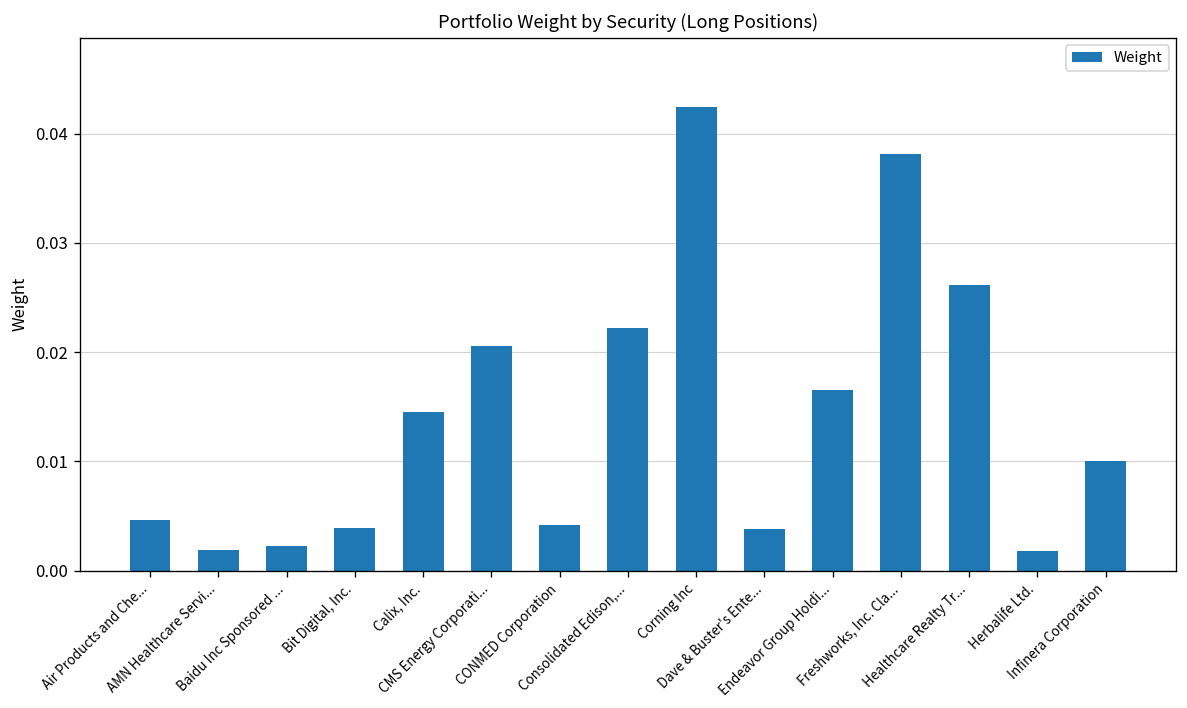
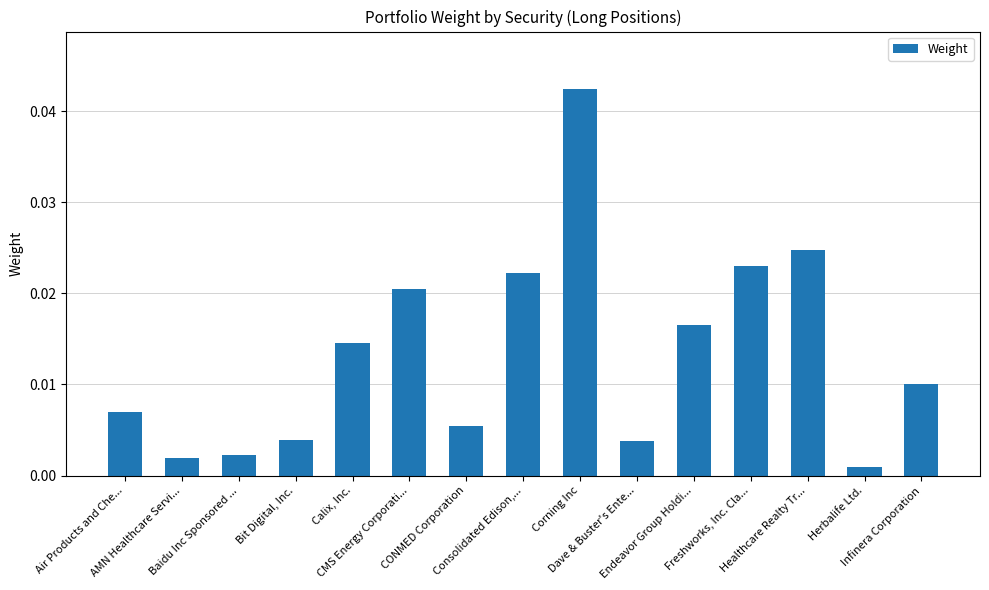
  {
-   "Air Products and Che...": 0.005,
+   "Air Products and Che...": 0.007,
    "AMN Healthcare Servi...": 0.002,
    "Baidu Inc Sponsored ...": 0.002,
    "Bit Digital, Inc.": 0.004,
    "Calix, Inc.": 0.015,
    "CMS Energy Corporati...": 0.021,
-   "CONMED Corporation": 0.004,
+   "CONMED Corporation": 0.005,
    "Consolidated Edison,...": 0.022,
    "Corning Inc": 0.042,
    "Dave & Buster's Ente...": 0.004,
    "Endeavor Group Holdi...": 0.017,
-   "Freshworks, Inc. Cla...": 0.038,
-   "Healthcare Realty Tr...": 0.026,
-   "Herbalife Ltd.": 0.002,
+   "Freshworks, Inc. Cla...": 0.023,
+   "Healthcare Realty Tr...": 0.025,
+   "Herbalife Ltd.": 0.001,
    "Infinera Corporation": 0.010
  }
